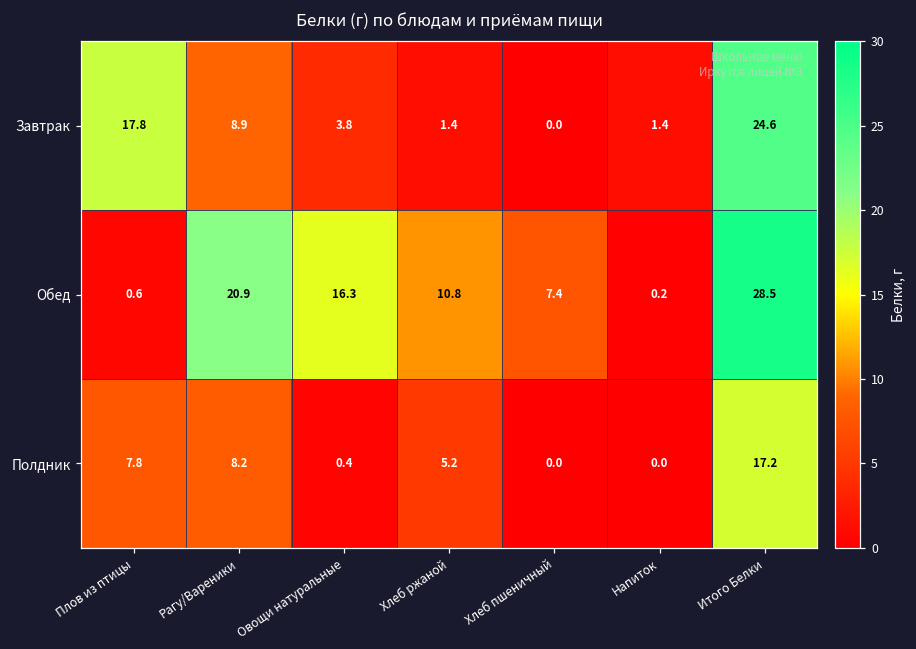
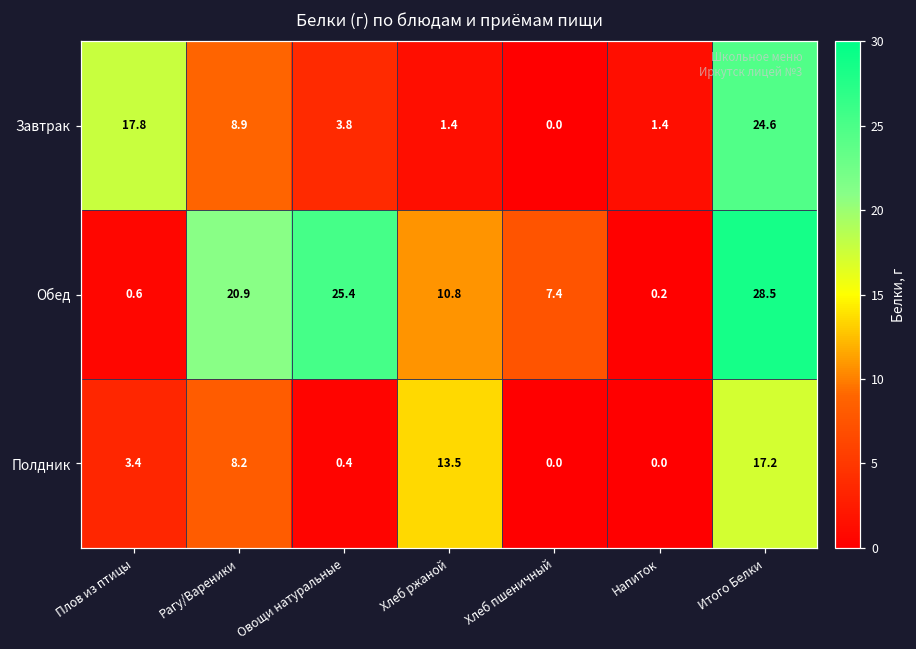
  {
    "Завтрак": {
      "Плов из птицы": 17.8,
      "Рагу/Вареники": 8.9,
      "Овощи натуральные": 3.8,
      "Хлеб ржаной": 1.4,
      "Хлеб пшеничный": 0.0,
      "Напиток": 1.4
    },
    "Обед": {
      "Плов из птицы": 0.6,
      "Рагу/Вареники": 20.9,
-     "Овощи натуральные": 16.3,
+     "Овощи натуральные": 25.4,
      "Хлеб ржаной": 10.8,
      "Хлеб пшеничный": 7.4,
      "Напиток": 0.2,
      "Итого Белки": 28.5
    },
    "Полдник": {
-     "Плов из птицы": 7.8,
+     "Плов из птицы": 3.4,
      "Рагу/Вареники": 8.2,
      "Овощи натуральные": 0.4,
-     "Хлеб ржаной": 5.2,
+     "Хлеб ржаной": 13.5,
      "Хлеб пшеничный": 0.0,
      "Напиток": 0.0,
      "Итого Белки": 17.2
    }
  }
